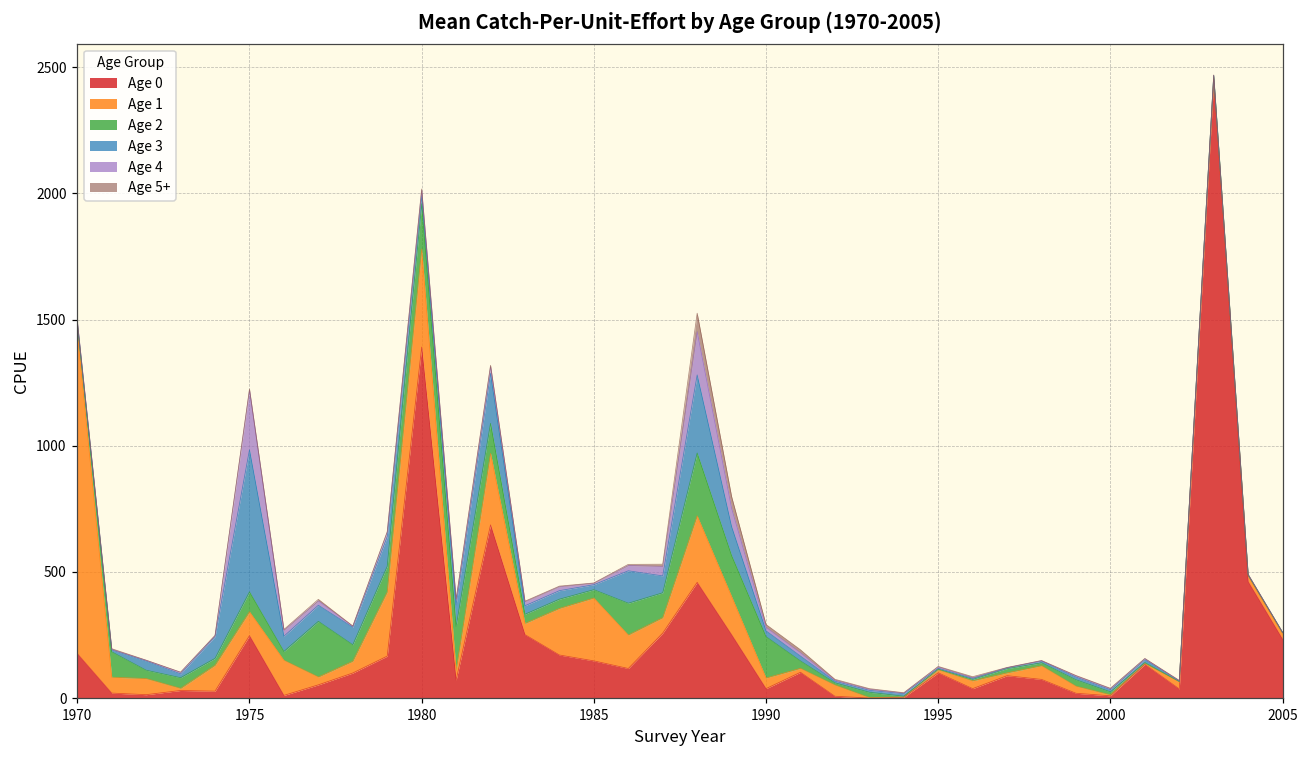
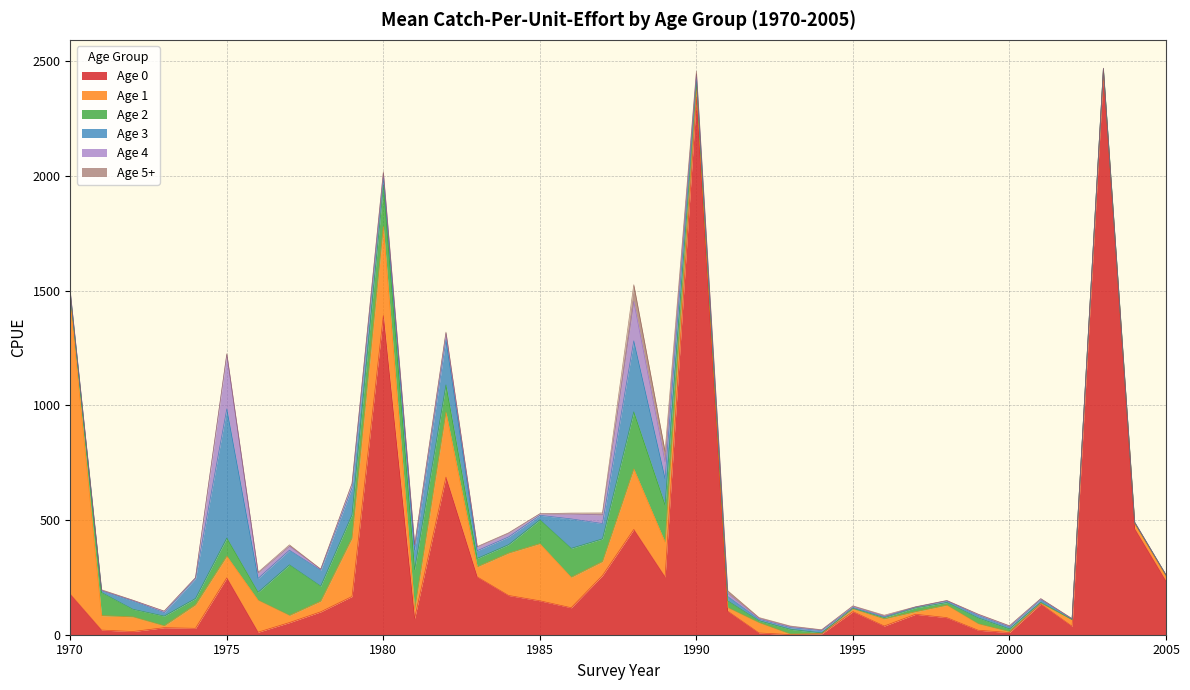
  {
    "Age 0": {
      "1970": 180,
      "1975": 250,
      "1980": 1390,
      "1985": 150,
-     "1990": 40,
+     "1990": 2340,
      "1995": 100,
      "2005": 230
    },
    "Age 1": {
      "1970": 1280,
      "1975": 90,
      "1980": 390,
      "1985": 250,
      "1990": 40
    },
    "Age 2": {
      "1975": 80,
      "1980": 180,
-     "1985": 30,
-     "1990": 160
+     "1985": 100,
+     "1990": 20
    },
    "Age 3": {
      "1975": 560,
      "1980": 30,
      "1990": 20
    }
  }
